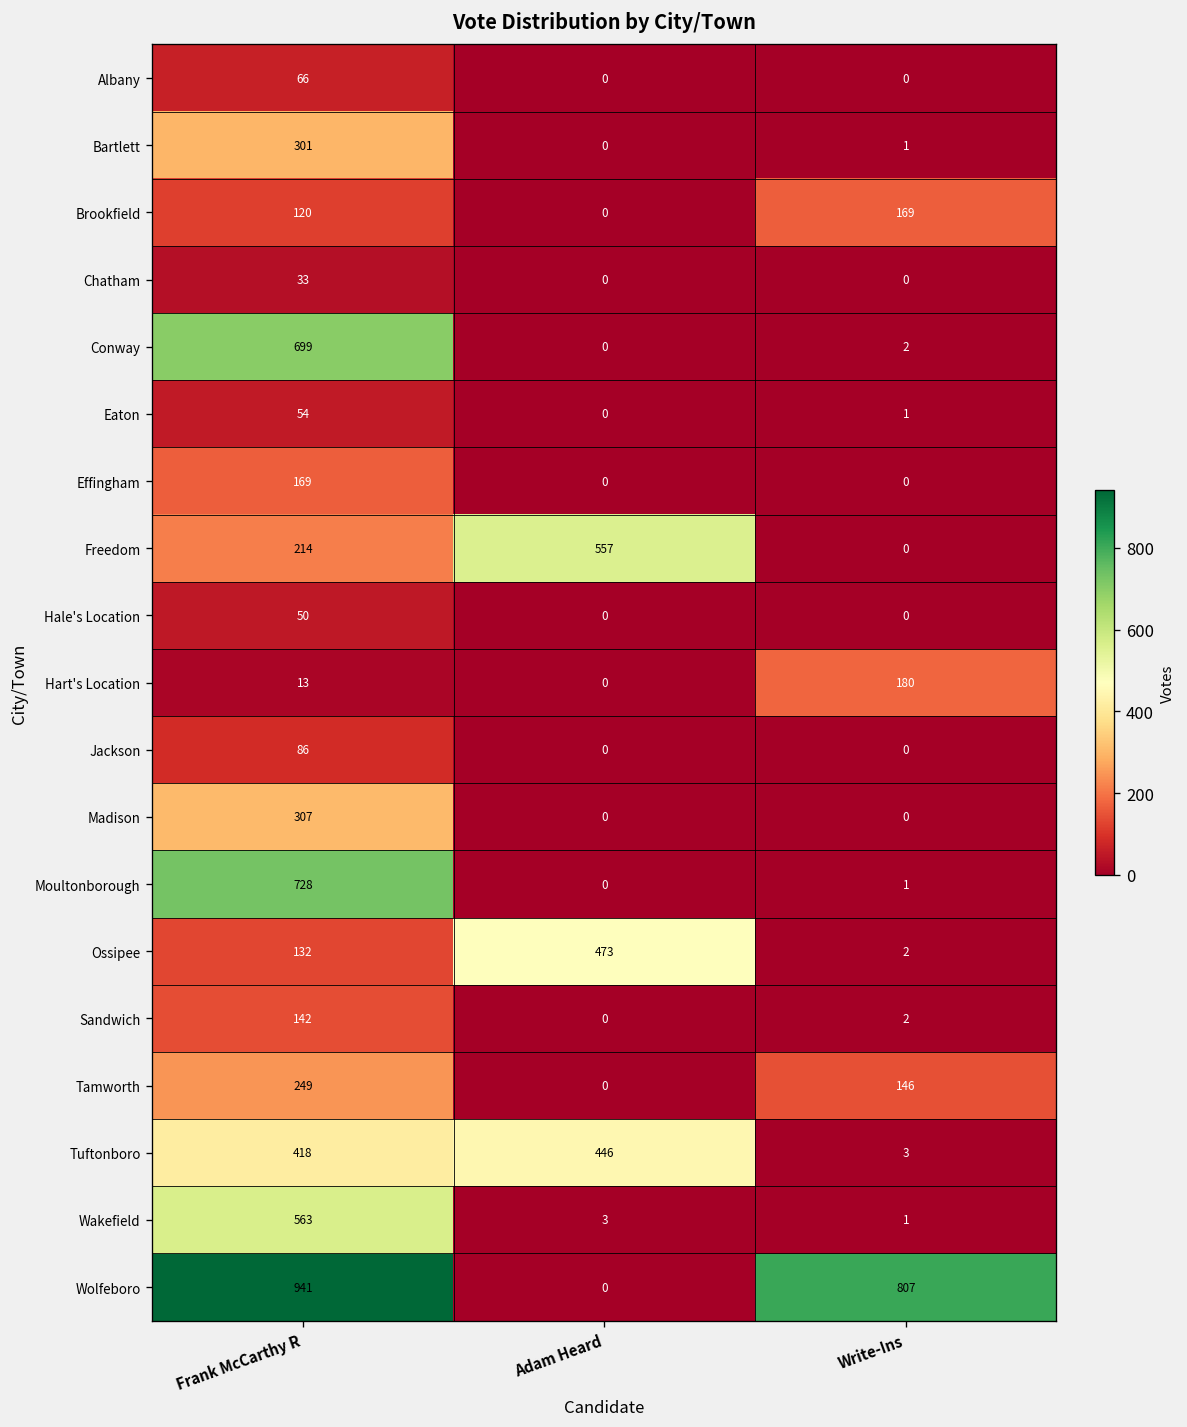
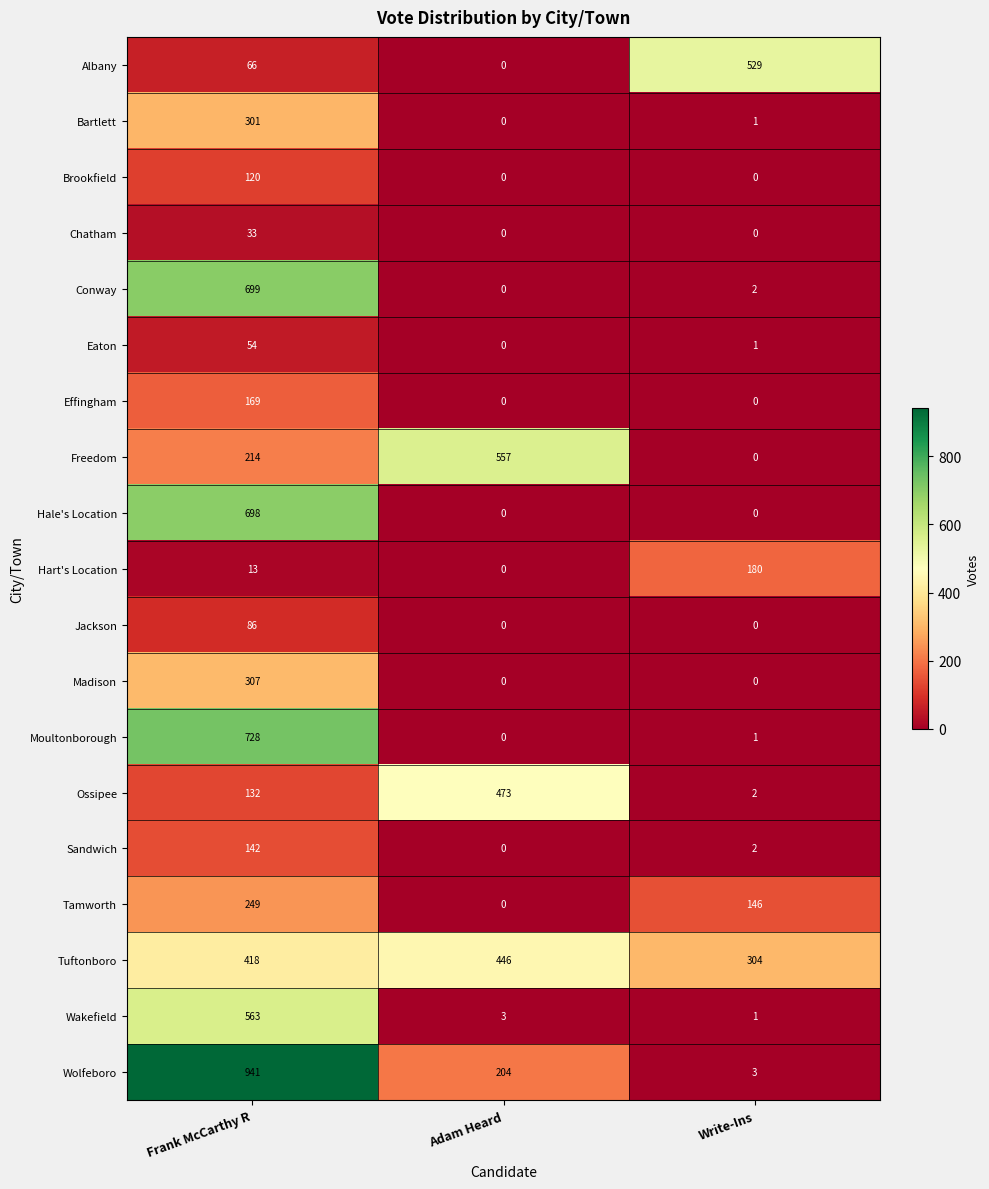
  {
    "Albany": {
      "Frank McCarthy R": 66,
      "Adam Heard": 0,
-     "Write-Ins": 0
+     "Write-Ins": 529
    },
    "Bartlett": {
      "Frank McCarthy R": 301,
      "Adam Heard": 0,
      "Write-Ins": 1
    },
    "Brookfield": {
      "Frank McCarthy R": 120,
      "Adam Heard": 0,
-     "Write-Ins": 169
+     "Write-Ins": 0
    },
    "Chatham": {
      "Frank McCarthy R": 33,
      "Adam Heard": 0,
      "Write-Ins": 0
    },
    "Conway": {
      "Frank McCarthy R": 699,
      "Adam Heard": 0,
      "Write-Ins": 2
    },
    "Eaton": {
      "Frank McCarthy R": 54,
      "Adam Heard": 0,
      "Write-Ins": 1
    },
    "Effingham": {
      "Frank McCarthy R": 169,
      "Adam Heard": 0,
      "Write-Ins": 0
    },
    "Freedom": {
      "Frank McCarthy R": 214,
      "Adam Heard": 557,
      "Write-Ins": 0
    },
    "Hale's Location": {
-     "Frank McCarthy R": 50,
+     "Frank McCarthy R": 698,
      "Adam Heard": 0,
      "Write-Ins": 0
    },
    "Hart's Location": {
      "Frank McCarthy R": 13,
      "Adam Heard": 0,
      "Write-Ins": 180
    },
    "Jackson": {
      "Frank McCarthy R": 86,
      "Adam Heard": 0,
      "Write-Ins": 0
    },
    "Madison": {
      "Frank McCarthy R": 307,
      "Adam Heard": 0,
      "Write-Ins": 0
    },
    "Moultonborough": {
      "Frank McCarthy R": 728,
      "Adam Heard": 0,
      "Write-Ins": 1
    },
    "Ossipee": {
      "Frank McCarthy R": 132,
      "Adam Heard": 473,
      "Write-Ins": 2
    },
    "Sandwich": {
      "Frank McCarthy R": 142,
      "Adam Heard": 0,
      "Write-Ins": 2
    },
    "Tamworth": {
      "Frank McCarthy R": 249,
      "Adam Heard": 0,
      "Write-Ins": 146
    },
    "Tuftonboro": {
      "Frank McCarthy R": 418,
      "Adam Heard": 446,
-     "Write-Ins": 3
+     "Write-Ins": 304
    },
    "Wakefield": {
      "Frank McCarthy R": 563,
      "Adam Heard": 3,
      "Write-Ins": 1
    },
    "Wolfeboro": {
      "Frank McCarthy R": 941,
-     "Adam Heard": 0,
-     "Write-Ins": 807
+     "Adam Heard": 204,
+     "Write-Ins": 3
    }
  }
